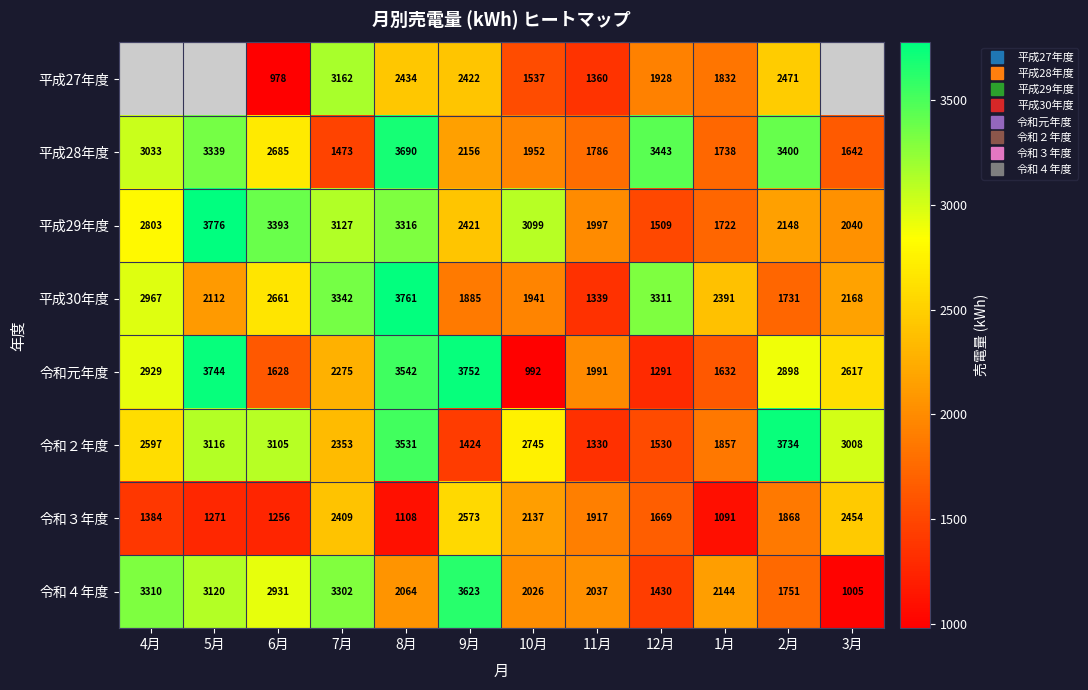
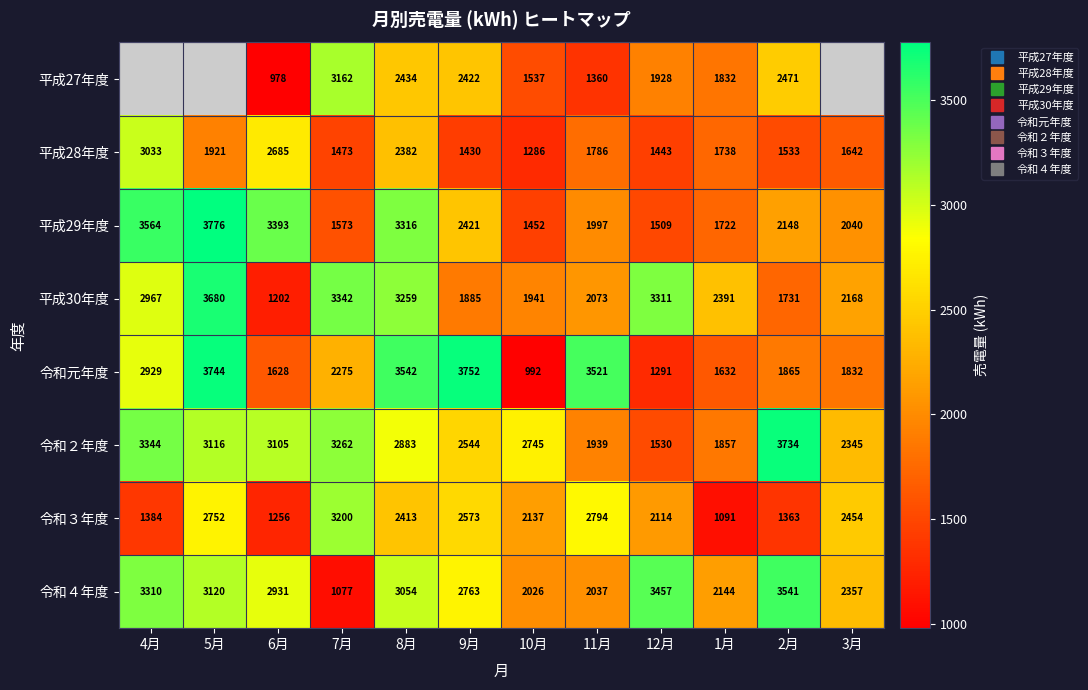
  {
    "平成27年度": {
      "6月": 978,
      "7月": 3162,
      "8月": 2434,
      "9月": 2422,
      "10月": 1537,
      "11月": 1360,
      "12月": 1928,
      "1月": 1832,
      "2月": 2471
    },
    "平成28年度": {
      "4月": 3033,
-     "5月": 3339,
+     "5月": 1921,
      "6月": 2685,
      "7月": 1473,
-     "8月": 3690,
-     "9月": 2156,
-     "10月": 1952,
+     "8月": 2382,
+     "9月": 1430,
+     "10月": 1286,
      "11月": 1786,
-     "12月": 3443,
+     "12月": 1443,
      "1月": 1738,
-     "2月": 3400,
+     "2月": 1533,
      "3月": 1642
    },
    "平成29年度": {
-     "4月": 2803,
+     "4月": 3564,
      "5月": 3776,
      "6月": 3393,
-     "7月": 3127,
+     "7月": 1573,
      "8月": 3316,
      "9月": 2421,
-     "10月": 3099,
+     "10月": 1452,
      "11月": 1997,
      "12月": 1509,
      "1月": 1722,
      "2月": 2148,
      "3月": 2040
    },
    "平成30年度": {
      "4月": 2967,
-     "5月": 2112,
-     "6月": 2661,
+     "5月": 3680,
+     "6月": 1202,
      "7月": 3342,
-     "8月": 3761,
+     "8月": 3259,
      "9月": 1885,
      "10月": 1941,
-     "11月": 1339,
+     "11月": 2073,
      "12月": 3311,
      "1月": 2391,
      "2月": 1731,
      "3月": 2168
    },
    "令和元年度": {
      "4月": 2929,
      "5月": 3744,
      "6月": 1628,
      "7月": 2275,
      "8月": 3542,
      "9月": 3752,
      "10月": 992,
-     "11月": 1991,
+     "11月": 3521,
      "12月": 1291,
      "1月": 1632,
-     "2月": 2898,
-     "3月": 2617
+     "2月": 1865,
+     "3月": 1832
    },
    "令和２年度": {
-     "4月": 2597,
+     "4月": 3344,
      "5月": 3116,
      "6月": 3105,
-     "7月": 2353,
-     "8月": 3531,
-     "9月": 1424,
+     "7月": 3262,
+     "8月": 2883,
+     "9月": 2544,
      "10月": 2745,
-     "11月": 1330,
+     "11月": 1939,
      "12月": 1530,
      "1月": 1857,
      "2月": 3734,
-     "3月": 3008
+     "3月": 2345
    },
    "令和３年度": {
      "4月": 1384,
-     "5月": 1271,
+     "5月": 2752,
      "6月": 1256,
-     "7月": 2409,
-     "8月": 1108,
+     "7月": 3200,
+     "8月": 2413,
      "9月": 2573,
      "10月": 2137,
-     "11月": 1917,
-     "12月": 1669,
+     "11月": 2794,
+     "12月": 2114,
      "1月": 1091,
-     "2月": 1868,
+     "2月": 1363,
      "3月": 2454
    },
    "令和４年度": {
      "4月": 3310,
      "5月": 3120,
      "6月": 2931,
-     "7月": 3302,
-     "8月": 2064,
-     "9月": 3623,
+     "7月": 1077,
+     "8月": 3054,
+     "9月": 2763,
      "10月": 2026,
      "11月": 2037,
-     "12月": 1430,
+     "12月": 3457,
      "1月": 2144,
-     "2月": 1751,
-     "3月": 1005
+     "2月": 3541,
+     "3月": 2357
    }
  }
